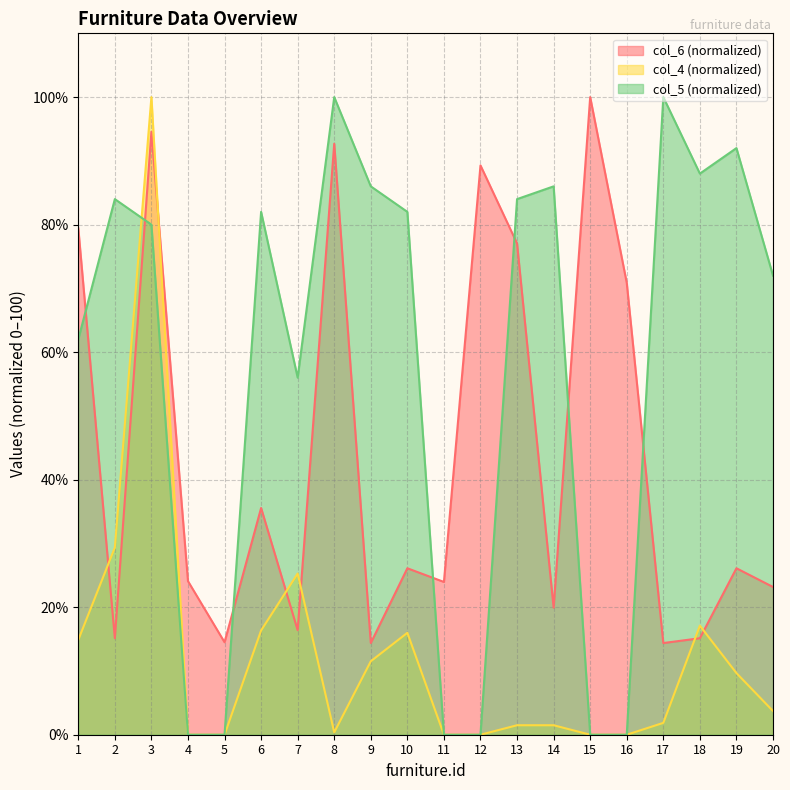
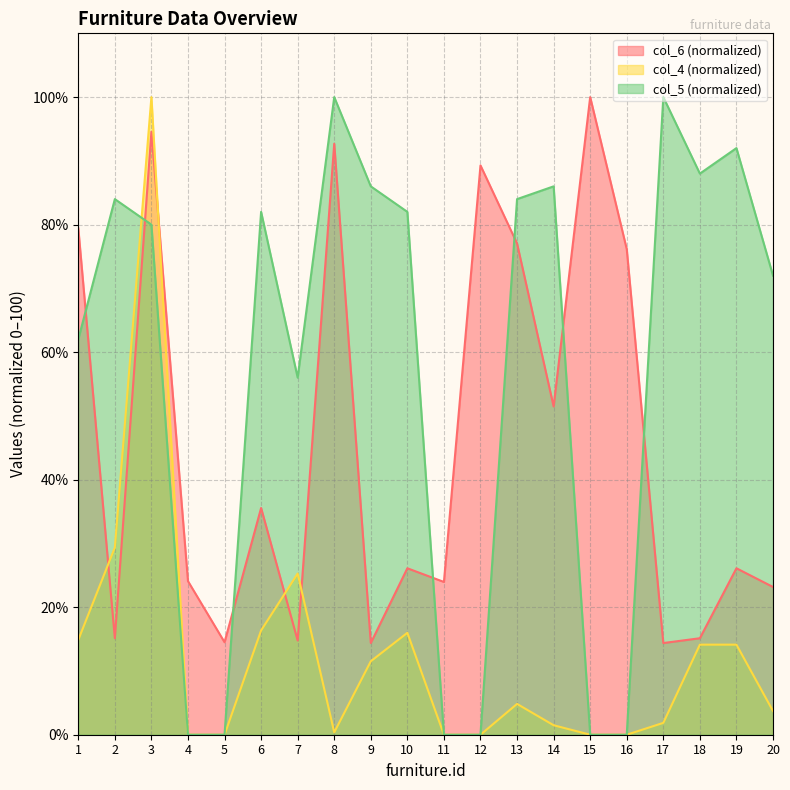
  {
    "col_6 (normalized)": {
      "1": "79%",
      "2": "15%",
      "3": "95%",
      "4": "24%",
      "5": "15%",
      "6": "36%",
-     "7": "16%",
+     "7": "15%",
      "8": "93%",
      "9": "14%",
      "10": "26%",
      "11": "24%",
      "12": "89%",
      "13": "77%",
-     "14": "20%",
+     "14": "51%",
      "15": "100%",
-     "16": "71%",
+     "16": "76%",
      "17": "14%",
      "18": "15%",
      "19": "26%",
      "20": "23%"
    },
    "col_4 (normalized)": {
      "1": "15%",
      "2": "29%",
      "3": "100%",
      "6": "16%",
      "7": "25%",
      "8": "0%",
      "9": "12%",
      "10": "16%",
-     "13": "1%",
+     "13": "5%",
      "14": "1%",
      "17": "2%",
-     "18": "17%",
-     "19": "10%",
+     "18": "14%",
+     "19": "14%",
      "20": "4%"
    },
    "col_5 (normalized)": {
      "1": "62%",
      "2": "84%",
      "3": "80%",
      "6": "82%",
      "7": "56%",
      "8": "100%",
      "9": "86%",
      "10": "82%",
      "13": "84%",
      "14": "86%",
      "18": "88%",
      "19": "92%",
      "20": "72%"
    }
  }
